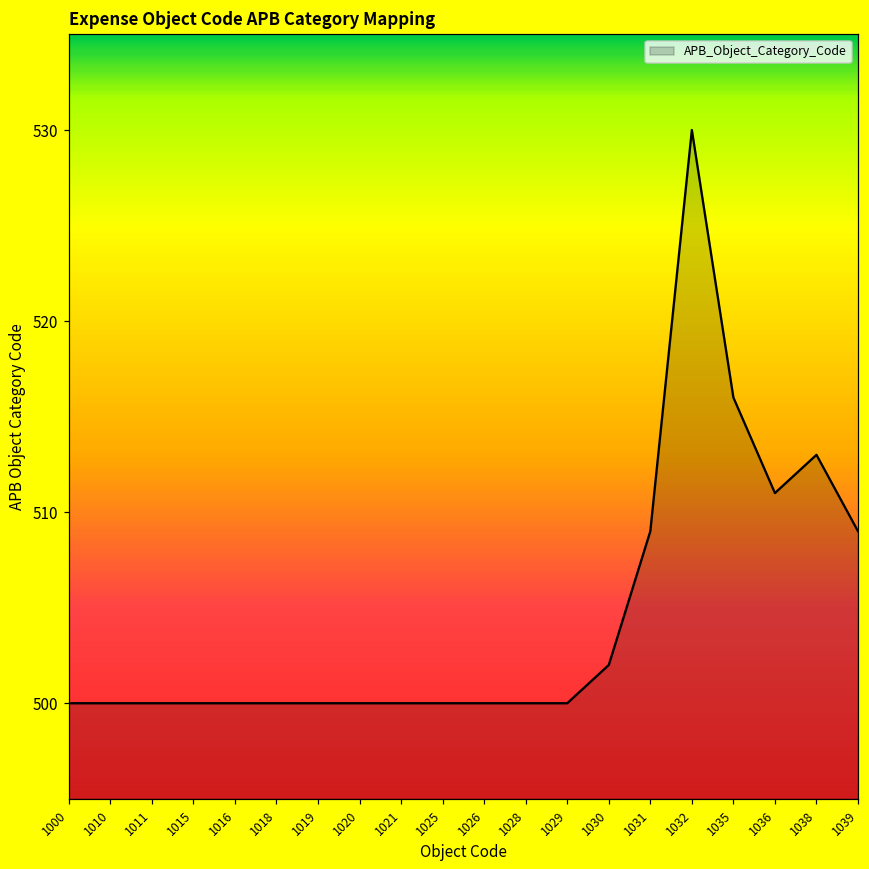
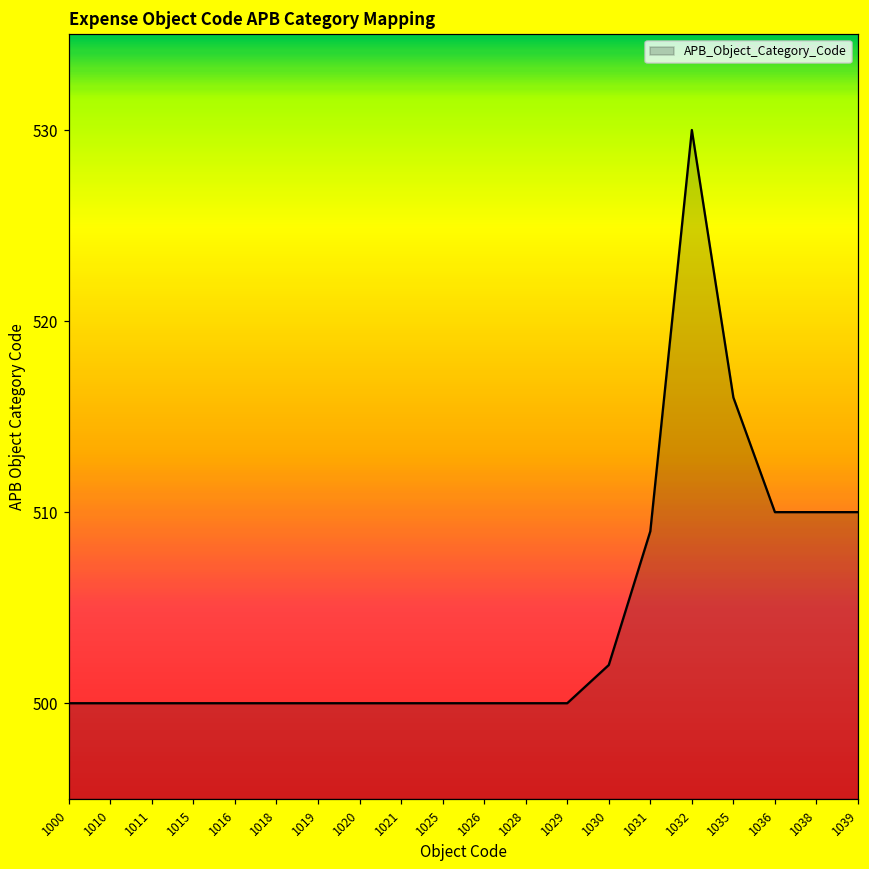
  {
    "1000": 500,
    "1010": 500,
    "1011": 500,
    "1015": 500,
    "1016": 500,
    "1018": 500,
    "1019": 500,
    "1020": 500,
    "1021": 500,
    "1025": 500,
    "1026": 500,
    "1028": 500,
    "1029": 500,
    "1030": 502,
    "1031": 509,
    "1032": 530,
    "1035": 516,
-   "1036": 511,
-   "1038": 513,
-   "1039": 509
+   "1036": 510,
+   "1038": 510,
+   "1039": 510
  }
